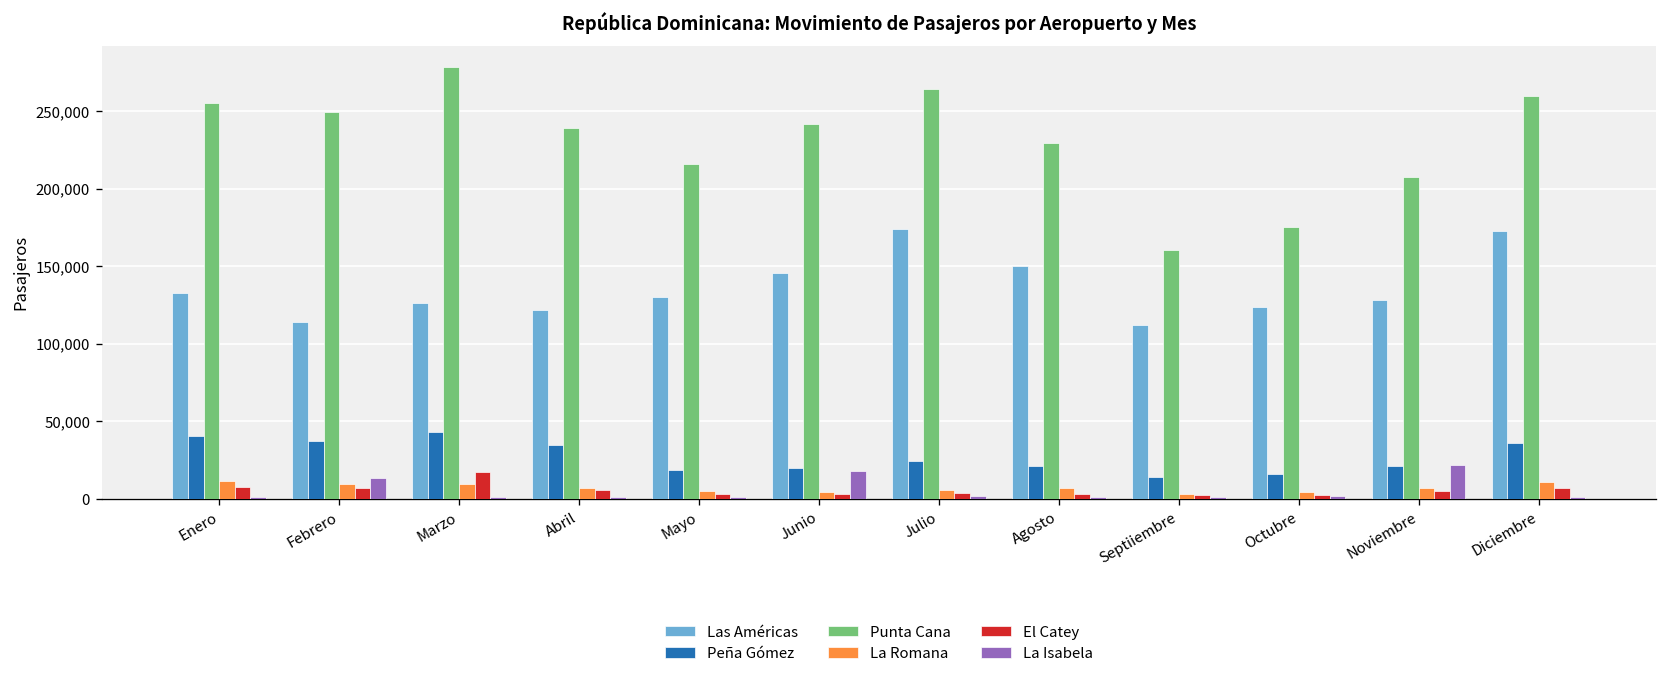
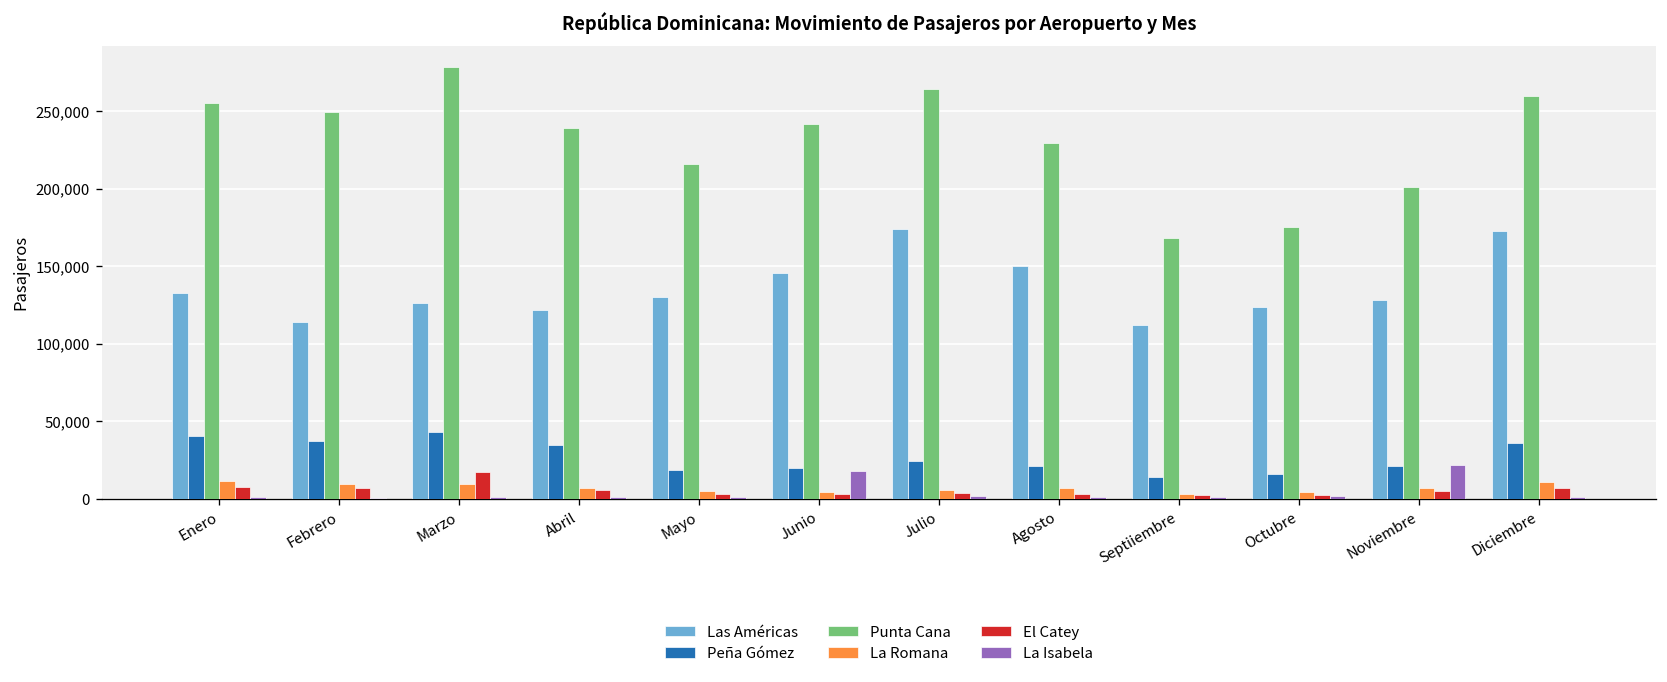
  {
    "Las Américas": {
      "Enero": "133,000",
      "Febrero": "114,000",
      "Marzo": "126,000",
      "Abril": "121,000",
      "Mayo": "130,000",
      "Junio": "145,000",
      "Julio": "174,000",
      "Agosto": "150,000",
      "Septiiembre": "112,000",
      "Octubre": "124,000",
      "Noviembre": "128,000",
      "Diciembre": "173,000"
    },
    "Peña Gómez": {
      "Enero": "40,000",
      "Febrero": "37,000",
      "Marzo": "43,000",
      "Abril": "35,000",
      "Mayo": "18,000",
      "Junio": "20,000",
      "Julio": "24,000",
      "Agosto": "21,000",
      "Septiiembre": "14,000",
      "Octubre": "16,000",
      "Noviembre": "21,000",
      "Diciembre": "36,000"
    },
    "Punta Cana": {
      "Enero": "255,000",
      "Febrero": "249,000",
      "Marzo": "278,000",
      "Abril": "239,000",
      "Mayo": "216,000",
      "Junio": "242,000",
      "Julio": "264,000",
      "Agosto": "230,000",
-     "Septiiembre": "160,000",
+     "Septiiembre": "168,000",
      "Octubre": "175,000",
-     "Noviembre": "208,000",
+     "Noviembre": "201,000",
      "Diciembre": "259,000"
    },
    "La Romana": {
      "Enero": "12,000",
      "Febrero": "9,000",
      "Marzo": "10,000",
      "Abril": "7,000",
      "Mayo": "5,000",
      "Junio": "4,000",
      "Julio": "5,000",
      "Agosto": "7,000",
      "Septiiembre": "3,000",
      "Octubre": "4,000",
      "Noviembre": "7,000",
      "Diciembre": "10,000"
    },
    "El Catey": {
      "Enero": "7,000",
      "Febrero": "7,000",
      "Marzo": "17,000",
      "Abril": "6,000",
      "Mayo": "3,000",
      "Junio": "3,000",
      "Julio": "4,000",
      "Agosto": "3,000",
      "Septiiembre": "2,000",
      "Octubre": "2,000",
      "Noviembre": "5,000",
      "Diciembre": "7,000"
    },
    "La Isabela": {
-     "Febrero": "14,000",
+     "Febrero": "1,000",
      "Junio": "18,000",
      "Noviembre": "22,000"
    }
  }
